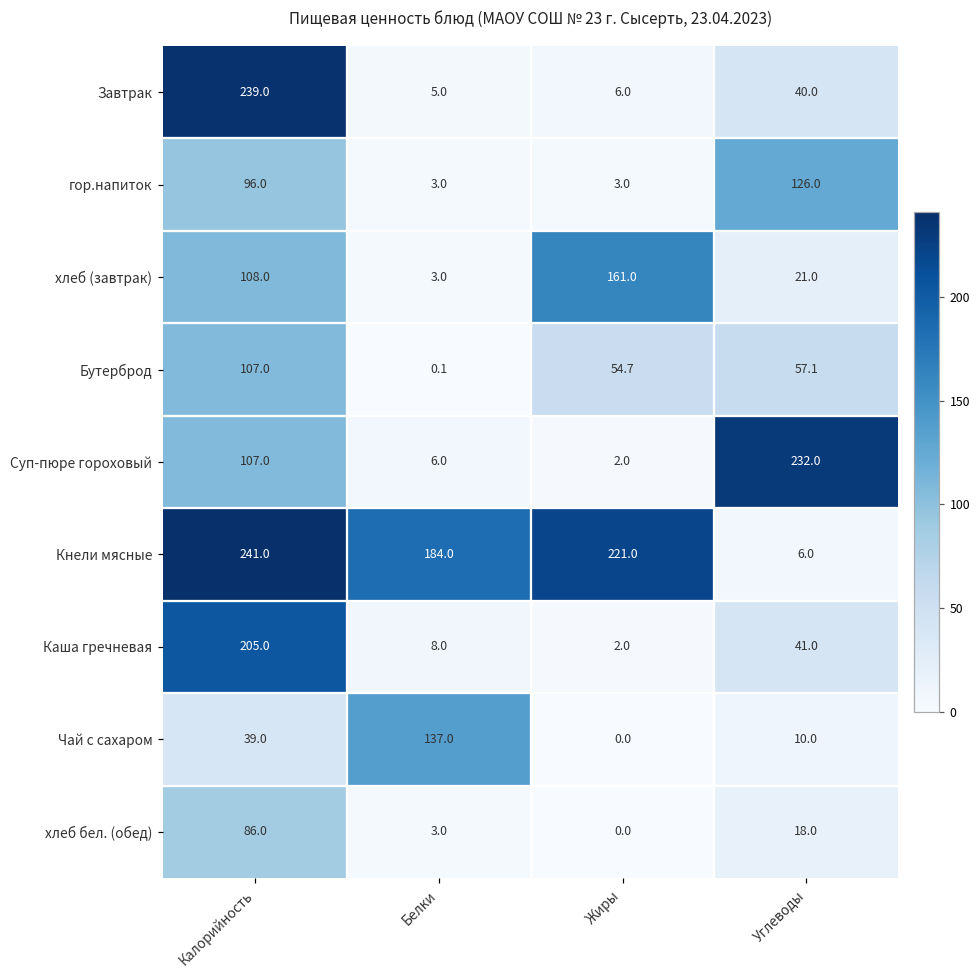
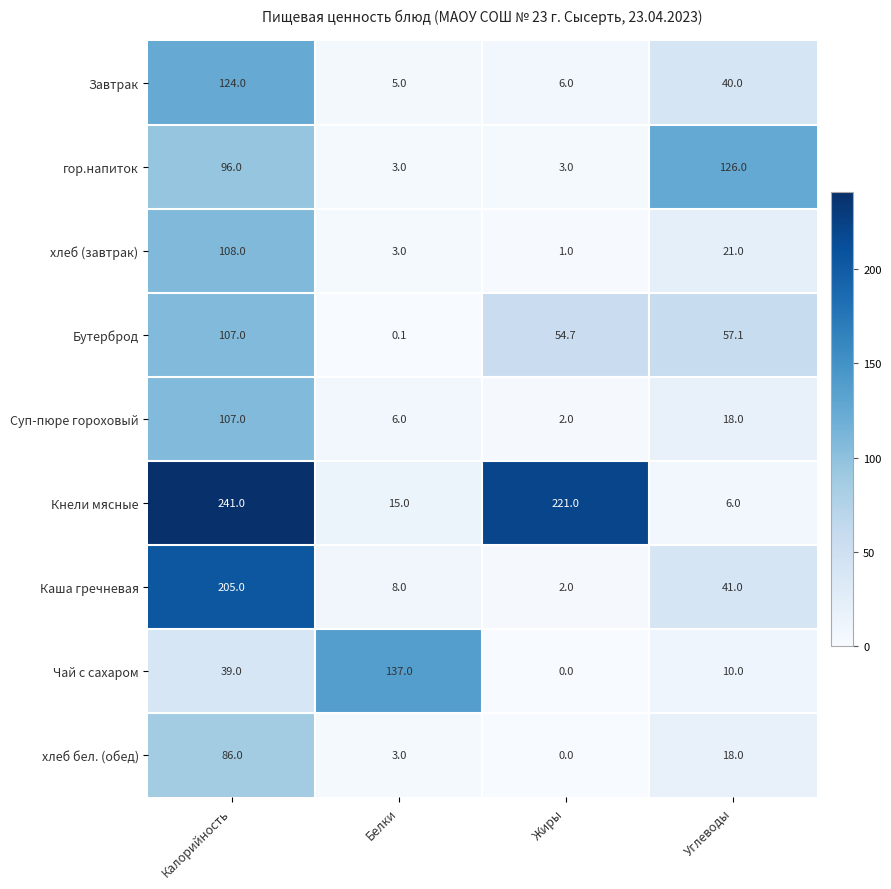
  {
    "Завтрак": {
-     "Калорийность": 239.0,
+     "Калорийность": 124.0,
      "Белки": 5.0,
      "Жиры": 6.0,
      "Углеводы": 40.0
    },
    "гор.напиток": {
      "Калорийность": 96.0,
      "Белки": 3.0,
      "Жиры": 3.0,
      "Углеводы": 126.0
    },
    "хлеб (завтрак)": {
      "Калорийность": 108.0,
      "Белки": 3.0,
-     "Жиры": 161.0,
+     "Жиры": 1.0,
      "Углеводы": 21.0
    },
    "Бутерброд": {
      "Калорийность": 107.0,
      "Белки": 0.1,
      "Жиры": 54.7,
      "Углеводы": 57.1
    },
    "Суп-пюре гороховый": {
      "Калорийность": 107.0,
      "Белки": 6.0,
      "Жиры": 2.0,
-     "Углеводы": 232.0
+     "Углеводы": 18.0
    },
    "Кнели мясные": {
      "Калорийность": 241.0,
-     "Белки": 184.0,
+     "Белки": 15.0,
      "Жиры": 221.0,
      "Углеводы": 6.0
    },
    "Каша гречневая": {
      "Калорийность": 205.0,
      "Белки": 8.0,
      "Жиры": 2.0,
      "Углеводы": 41.0
    },
    "Чай с сахаром": {
      "Калорийность": 39.0,
      "Белки": 137.0,
      "Жиры": 0.0,
      "Углеводы": 10.0
    },
    "хлеб бел. (обед)": {
      "Калорийность": 86.0,
      "Белки": 3.0,
      "Жиры": 0.0,
      "Углеводы": 18.0
    }
  }
